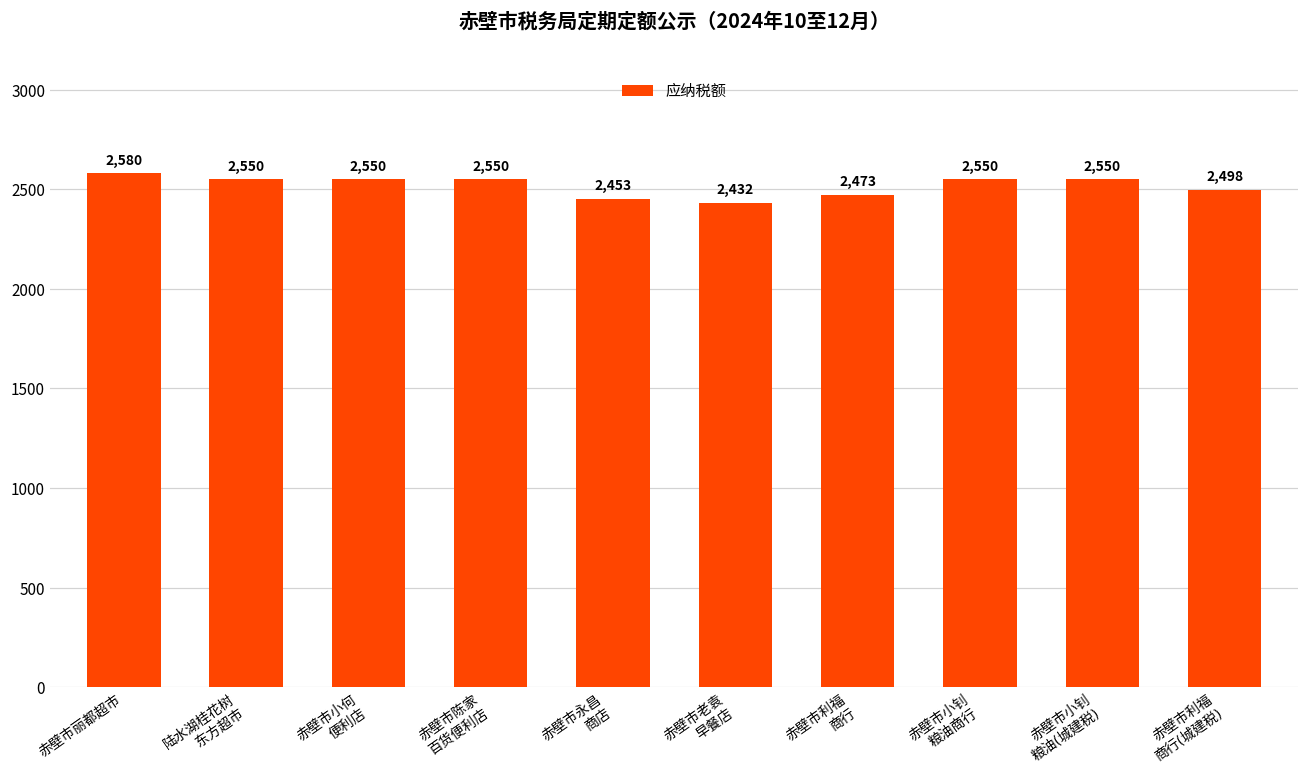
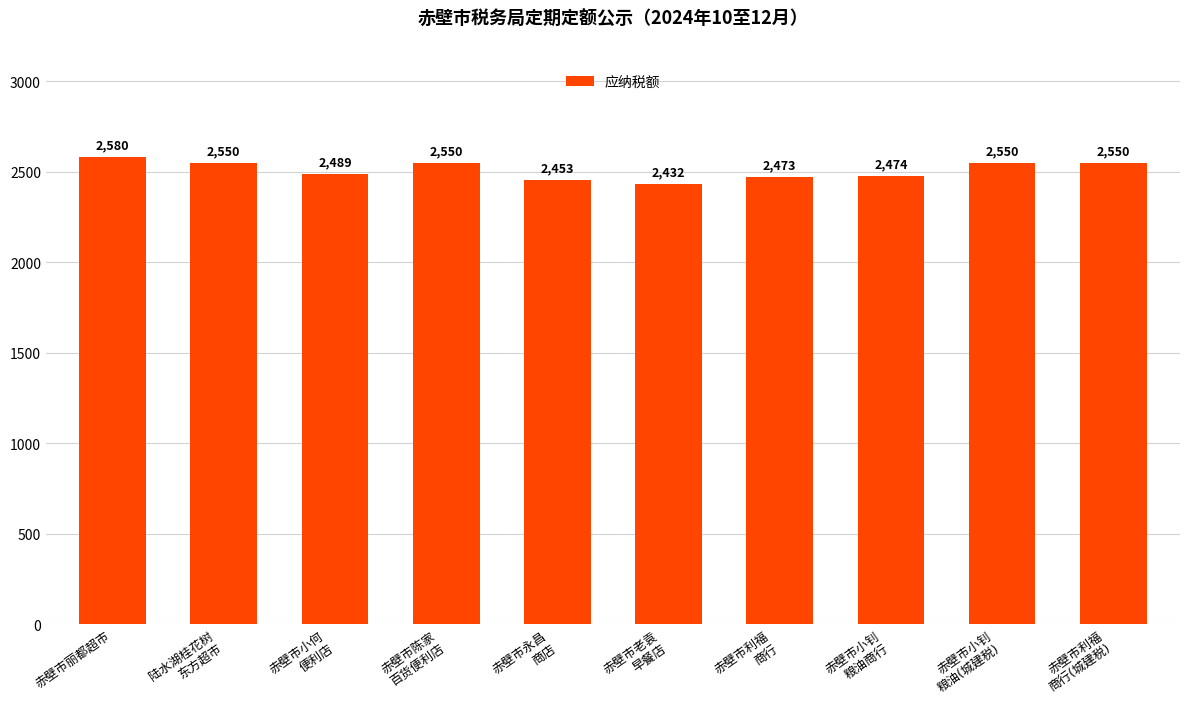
  {
    "赤壁市丽都超市": "2,580",
    "陆水湖桂花树 东方超市": "2,550",
-   "赤壁市小何 便利店": "2,550",
+   "赤壁市小何 便利店": "2,489",
    "赤壁市陈家 百货便利店": "2,550",
    "赤壁市永昌 商店": "2,453",
    "赤壁市老袁 早餐店": "2,432",
    "赤壁市利福 商行": "2,473",
-   "赤壁市小钊 粮油商行": "2,550",
+   "赤壁市小钊 粮油商行": "2,474",
    "赤壁市小钊 粮油(城建税)": "2,550",
-   "赤壁市利福 商行(城建税)": "2,498"
+   "赤壁市利福 商行(城建税)": "2,550"
  }
